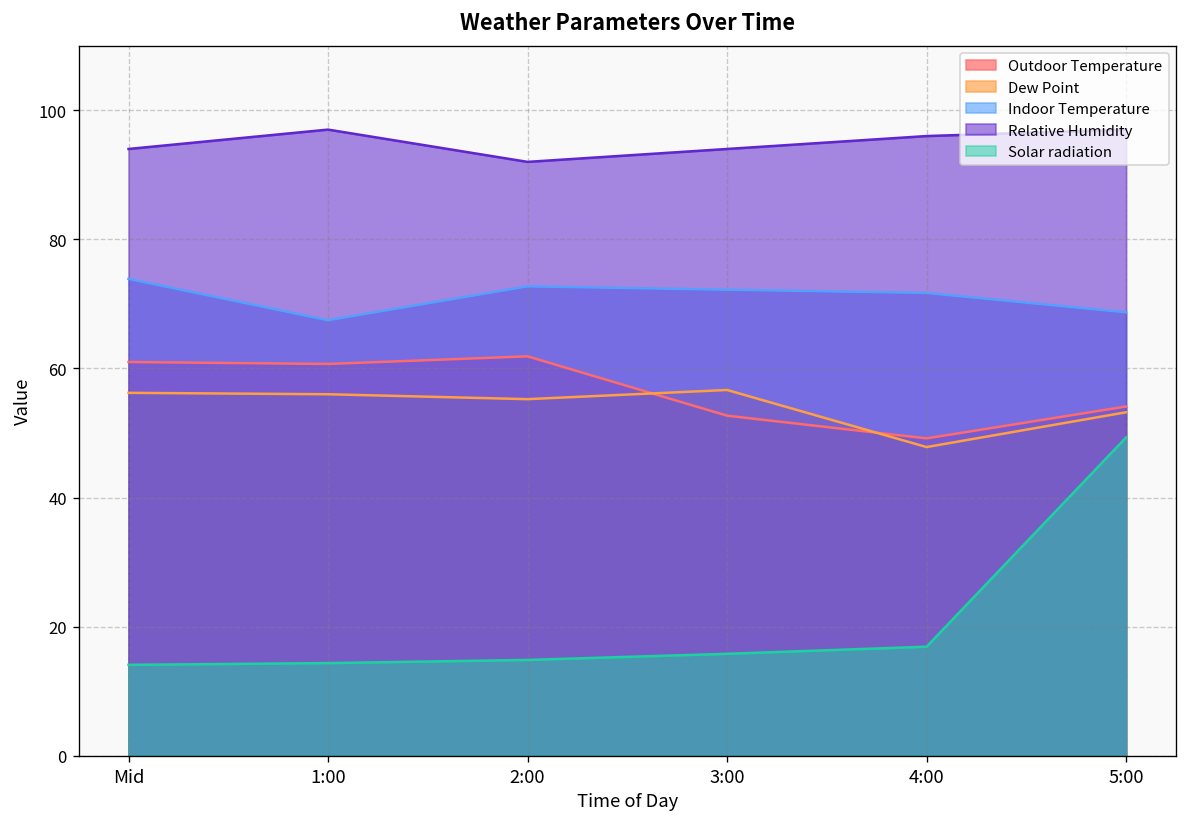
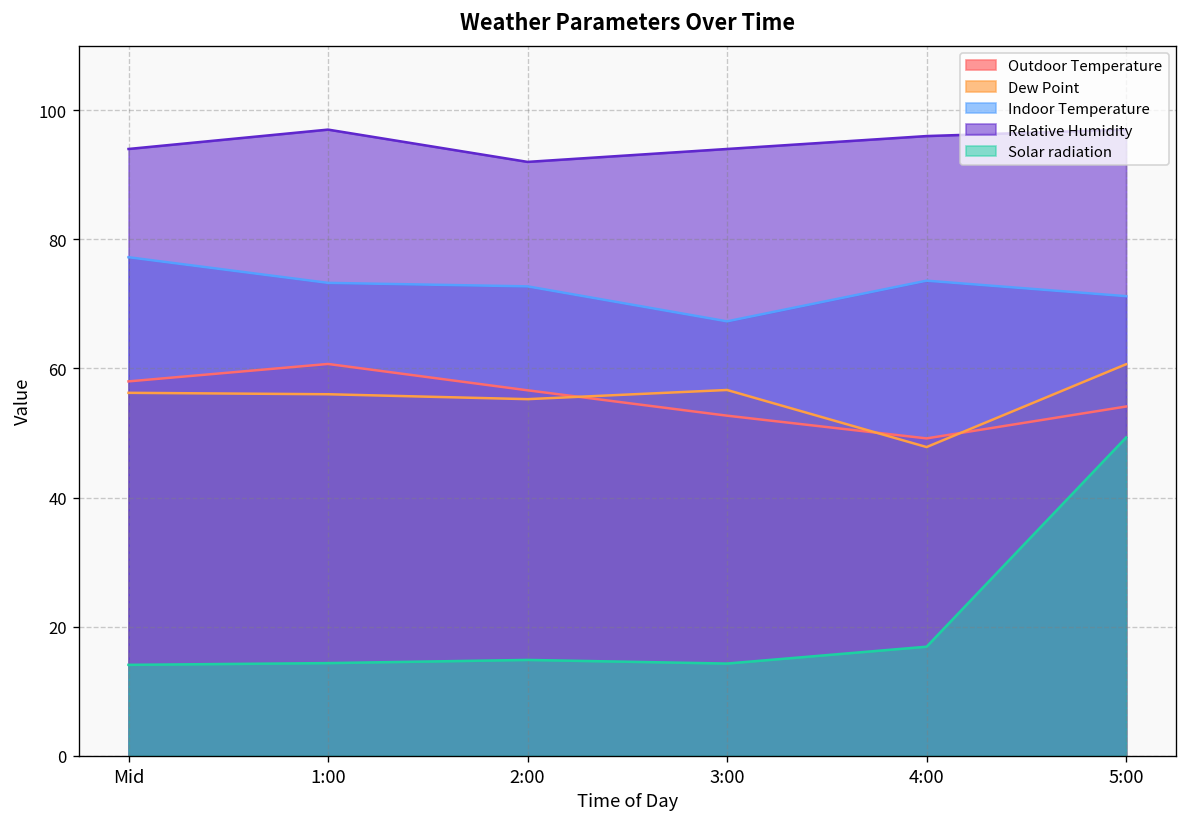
  {
    "Outdoor Temperature": {
-     "Mid": 61,
+     "Mid": 58,
      "1:00": 61,
-     "2:00": 62,
+     "2:00": 57,
      "3:00": 53,
      "4:00": 49,
      "5:00": 54
    },
    "Dew Point": {
      "Mid": 56,
      "1:00": 56,
      "2:00": 55,
      "3:00": 57,
      "4:00": 48,
-     "5:00": 53
+     "5:00": 61
    },
    "Indoor Temperature": {
-     "Mid": 74,
-     "1:00": 67,
+     "Mid": 77,
+     "1:00": 73,
      "2:00": 73,
-     "3:00": 72,
-     "4:00": 72,
-     "5:00": 69
+     "3:00": 67,
+     "4:00": 74,
+     "5:00": 71
    },
    "Relative Humidity": {
      "Mid": 94,
      "1:00": 97,
      "2:00": 92,
      "3:00": 94,
      "4:00": 96
    },
    "Solar radiation": {
      "Mid": 14,
      "1:00": 14,
      "2:00": 15,
-     "3:00": 16,
+     "3:00": 14,
      "4:00": 17,
      "5:00": 49
    }
  }
